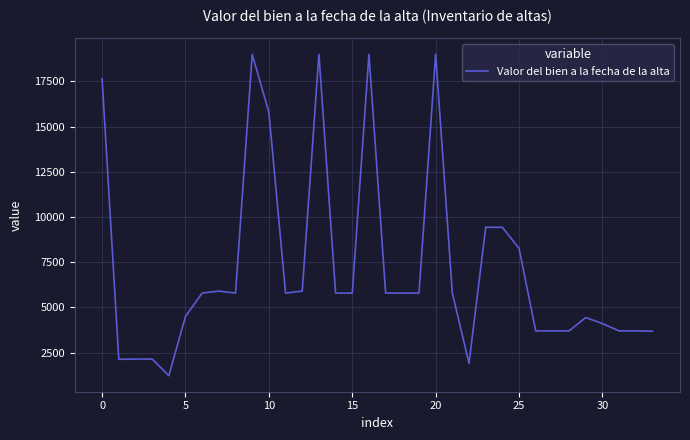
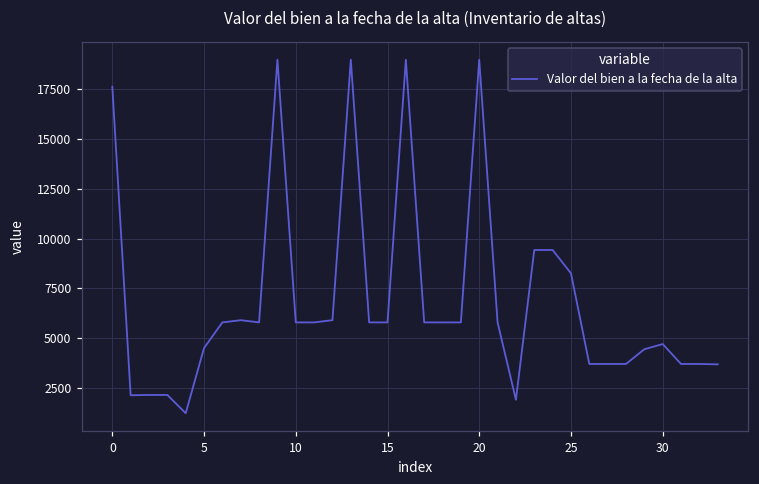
  {
    "0": 17600,
    "5": 4500,
-   "10": 15800,
+   "10": 5800,
    "15": 5800,
    "20": 19000,
    "25": 8300,
-   "30": 4100
+   "30": 4700
  }
